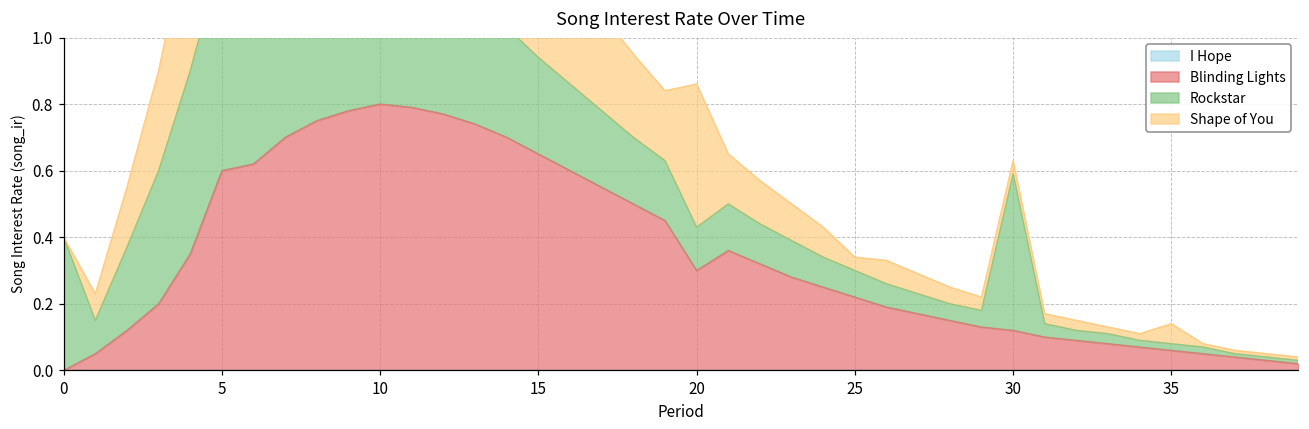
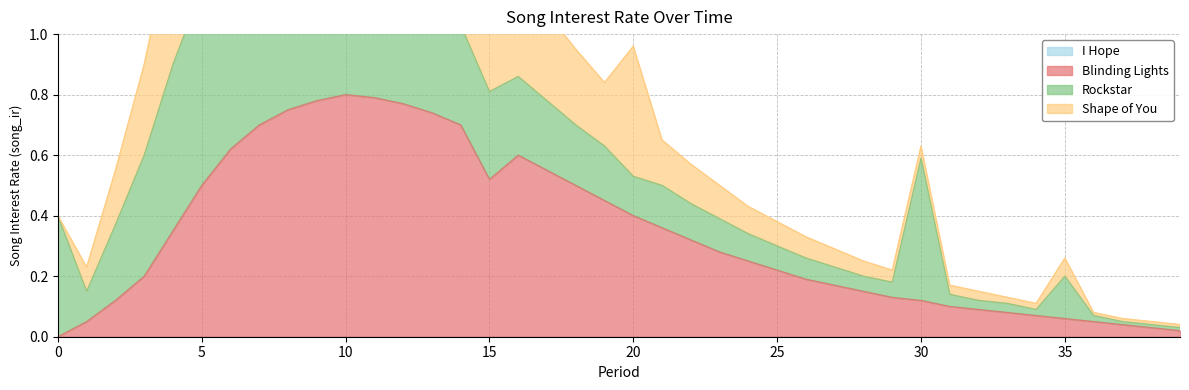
  {
    "I Hope": {
      "5": 0.00,
      "10": 0.00,
      "15": 0.00,
      "20": 0.00,
      "25": 0.00,
      "30": 0.00,
      "35": 0.00
    },
    "Blinding Lights": {
-     "5": 0.6,
+     "5": 0.5,
      "10": 0.80,
-     "15": 0.65,
-     "20": 0.3,
+     "15": 0.52,
+     "20": 0.4,
      "25": 0.22,
      "30": 0.12,
      "35": 0.06
    },
    "Rockstar": {
      "15": 0.29,
      "20": 0.13,
      "25": 0.08,
      "30": 0.47,
-     "35": 0.02
+     "35": 0.14
    },
    "Shape of You": {
      "20": 0.43,
-     "25": 0.04,
+     "25": 0.08,
      "30": 0.04,
      "35": 0.06
    }
  }
